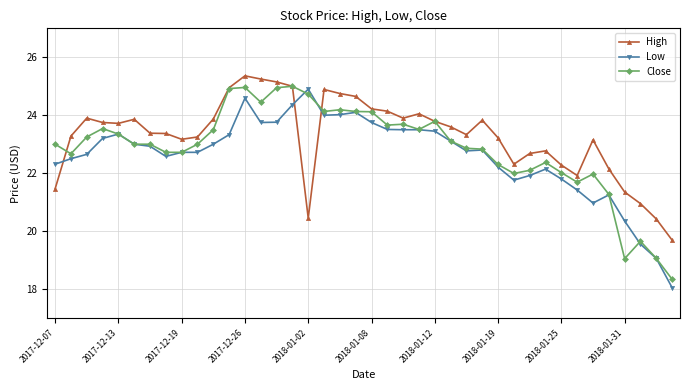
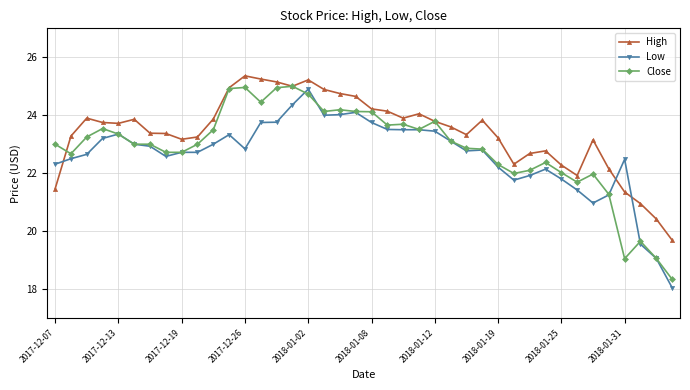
  {
    "High": {
      "2017-12-07": 21.5,
      "2017-12-13": 23.7,
      "2017-12-19": 23.2,
      "2017-12-26": 25.4,
-     "2018-01-02": 20.5,
+     "2018-01-02": 25.2,
      "2018-01-08": 24.2,
      "2018-01-19": 23.2,
      "2018-01-25": 22.3,
      "2018-01-31": 21.4
    },
    "Low": {
      "2017-12-07": 22.3,
-     "2017-12-26": 24.6,
+     "2017-12-26": 22.8,
      "2018-01-02": 24.9,
      "2018-01-08": 23.8,
      "2018-01-12": 23.5,
      "2018-01-19": 22.2,
      "2018-01-25": 21.8,
-     "2018-01-31": 20.4
+     "2018-01-31": 22.5
    },
    "Close": {
      "2017-12-07": 23.0,
      "2017-12-26": 25.0,
      "2018-01-02": 24.7,
      "2018-01-08": 24.1,
      "2018-01-19": 22.3,
      "2018-01-25": 22.0,
      "2018-01-31": 19.1
    }
  }
